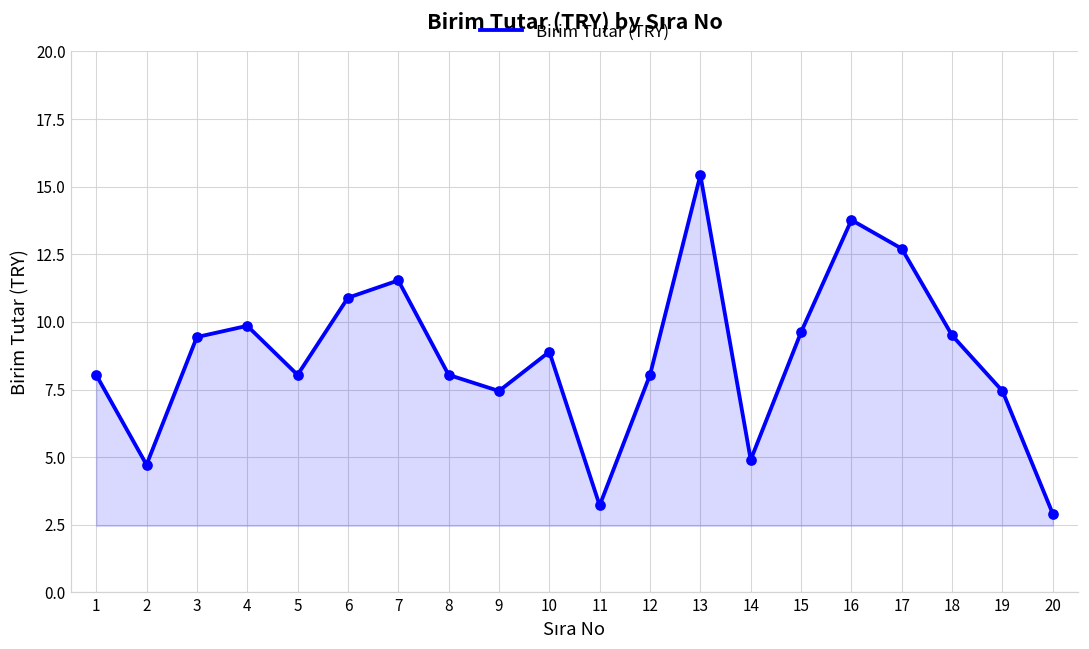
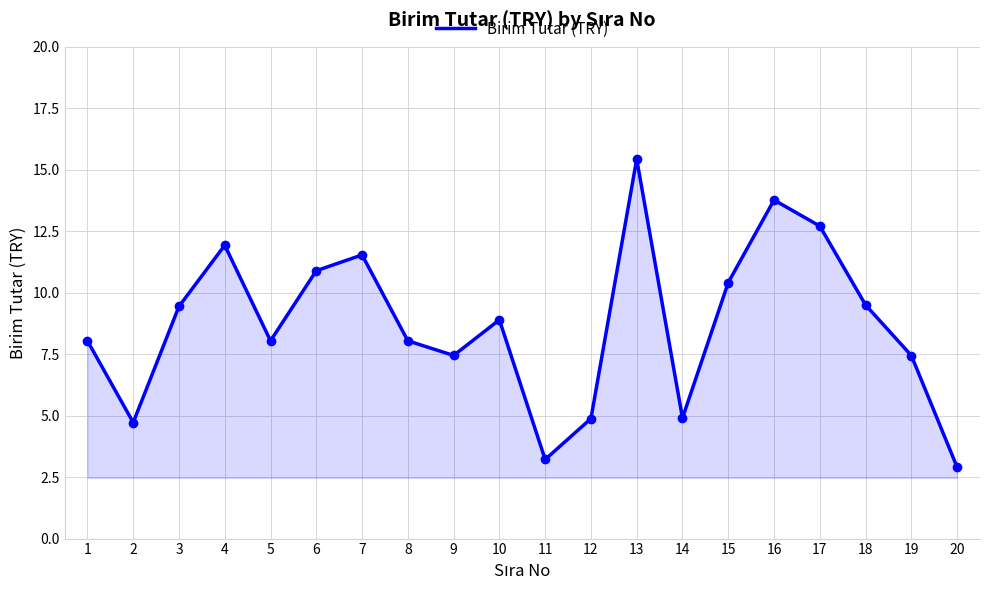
  {
    "1": 8.0,
    "2": 4.7,
    "3": 9.4,
-   "4": 9.9,
+   "4": 11.9,
    "5": 8.0,
    "6": 10.9,
    "7": 11.5,
    "8": 8.0,
    "9": 7.4,
    "10": 8.9,
    "11": 3.2,
-   "12": 8.0,
+   "12": 4.9,
    "13": 15.4,
    "14": 4.9,
-   "15": 9.6,
+   "15": 10.4,
    "16": 13.8,
    "17": 12.7,
    "18": 9.5,
    "19": 7.4,
    "20": 2.9
  }
